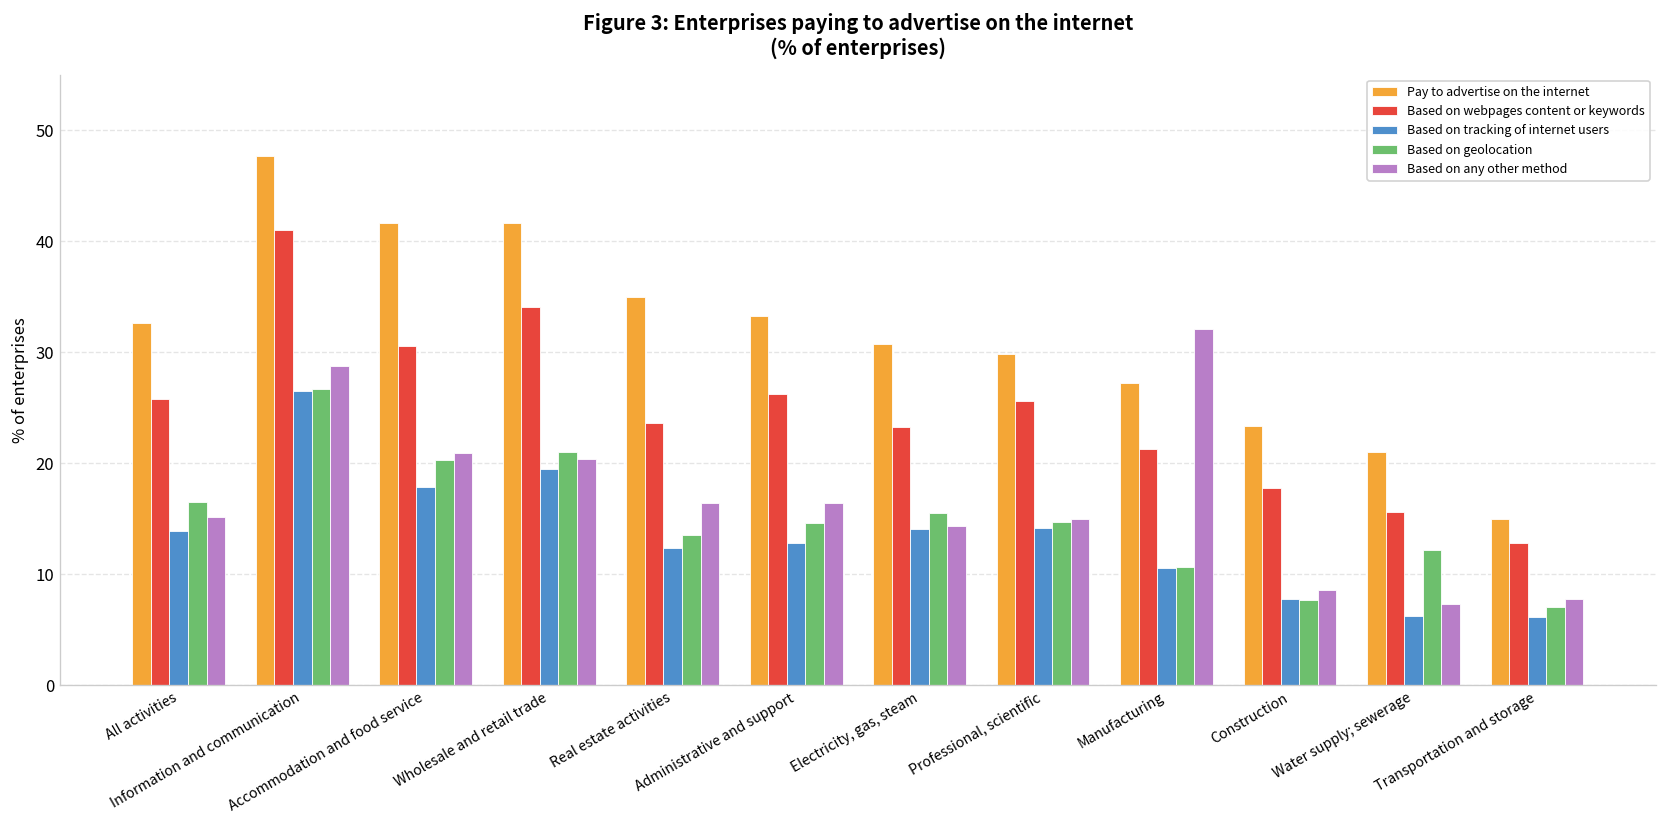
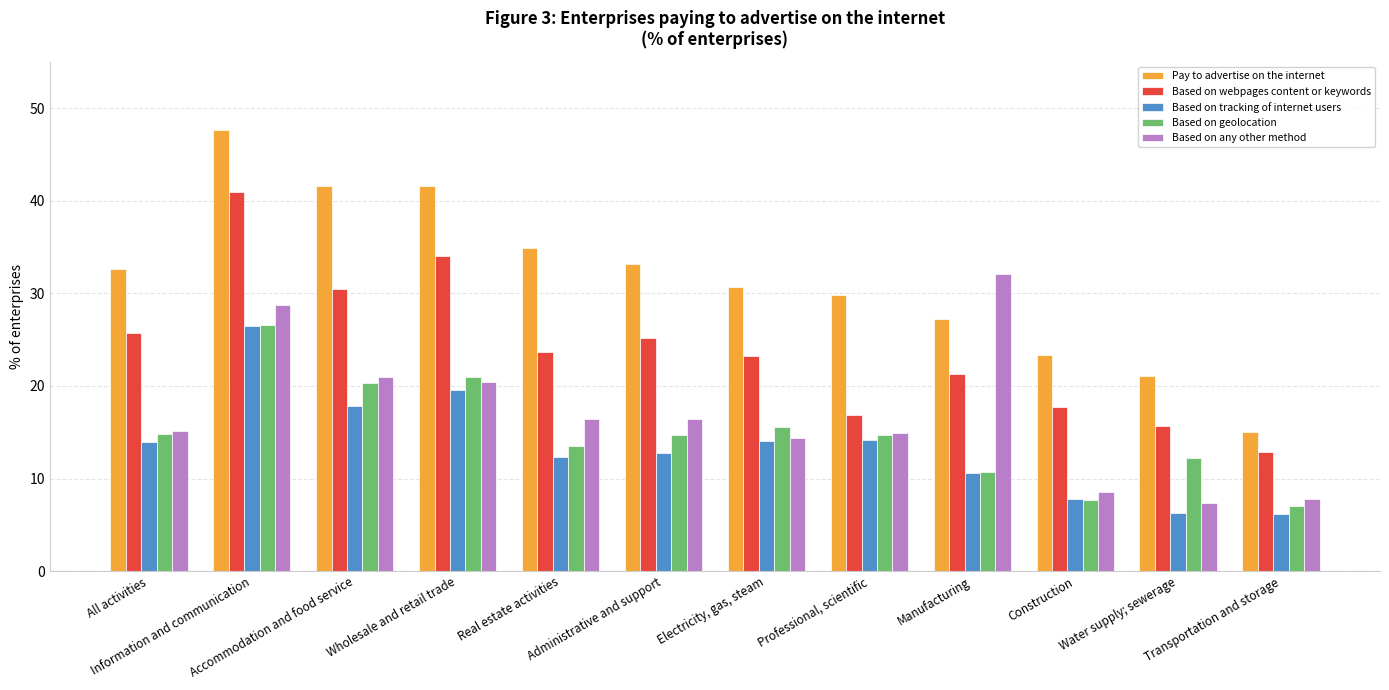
  {
    "Pay to advertise on the internet": {
      "All activities": 33,
      "Information and communication": 48,
      "Accommodation and food service": 42,
      "Wholesale and retail trade": 42,
      "Real estate activities": 35,
      "Administrative and support": 33,
      "Electricity, gas, steam": 31,
      "Professional, scientific": 30,
      "Manufacturing": 27,
      "Construction": 23,
      "Water supply; sewerage": 21,
      "Transportation and storage": 15
    },
    "Based on webpages content or keywords": {
      "All activities": 26,
      "Information and communication": 41,
      "Accommodation and food service": 31,
      "Wholesale and retail trade": 34,
      "Real estate activities": 24,
-     "Administrative and support": 26,
+     "Administrative and support": 25,
      "Electricity, gas, steam": 23,
-     "Professional, scientific": 26,
+     "Professional, scientific": 17,
      "Manufacturing": 21,
      "Construction": 18,
      "Water supply; sewerage": 16,
      "Transportation and storage": 13
    },
    "Based on tracking of internet users": {
      "All activities": 14,
      "Information and communication": 27,
      "Accommodation and food service": 18,
      "Wholesale and retail trade": 20,
      "Real estate activities": 12,
      "Administrative and support": 13,
      "Electricity, gas, steam": 14,
      "Professional, scientific": 14,
      "Manufacturing": 11,
      "Construction": 8,
      "Water supply; sewerage": 6,
      "Transportation and storage": 6
    },
    "Based on geolocation": {
-     "All activities": 17,
+     "All activities": 15,
      "Information and communication": 27,
      "Accommodation and food service": 20,
      "Wholesale and retail trade": 21,
      "Real estate activities": 14,
      "Administrative and support": 15,
      "Electricity, gas, steam": 16,
      "Professional, scientific": 15,
      "Manufacturing": 11,
      "Construction": 8,
      "Water supply; sewerage": 12,
      "Transportation and storage": 7
    },
    "Based on any other method": {
      "All activities": 15,
      "Information and communication": 29,
      "Accommodation and food service": 21,
      "Wholesale and retail trade": 20,
      "Real estate activities": 16,
      "Administrative and support": 16,
      "Electricity, gas, steam": 14,
      "Professional, scientific": 15,
      "Manufacturing": 32,
      "Construction": 9,
      "Water supply; sewerage": 7,
      "Transportation and storage": 8
    }
  }
